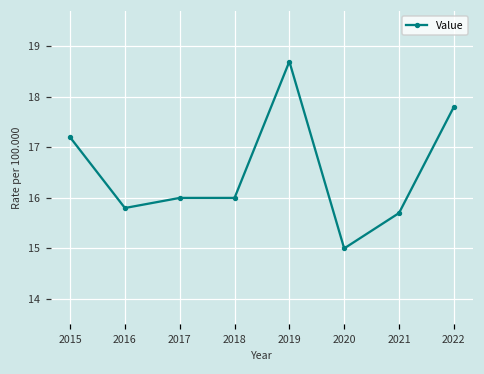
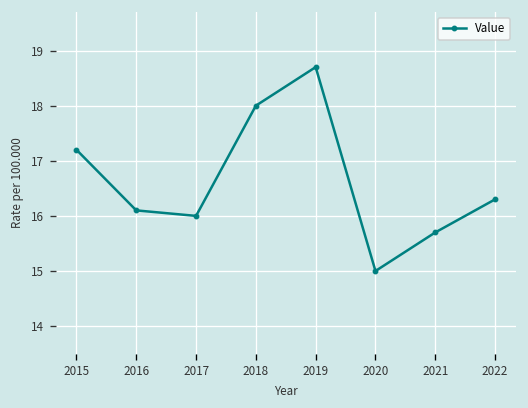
  {
    "2015": 17.2,
-   "2016": 15.8,
+   "2016": 16.1,
    "2017": 16.0,
-   "2018": 16,
+   "2018": 18,
    "2019": 18.7,
    "2020": 15.0,
    "2021": 15.7,
-   "2022": 17.8
+   "2022": 16.3
  }
